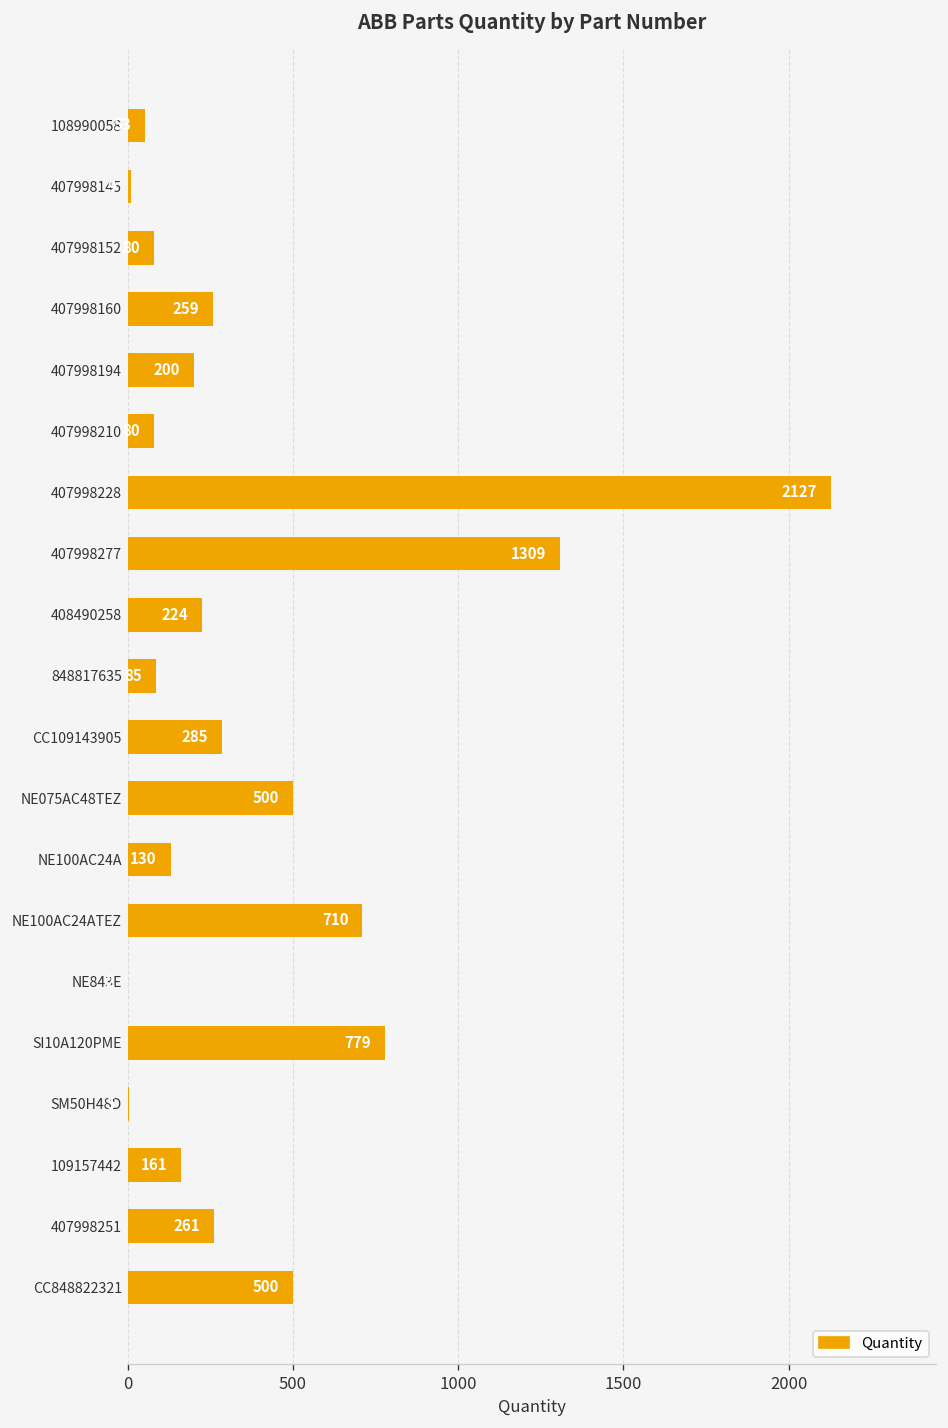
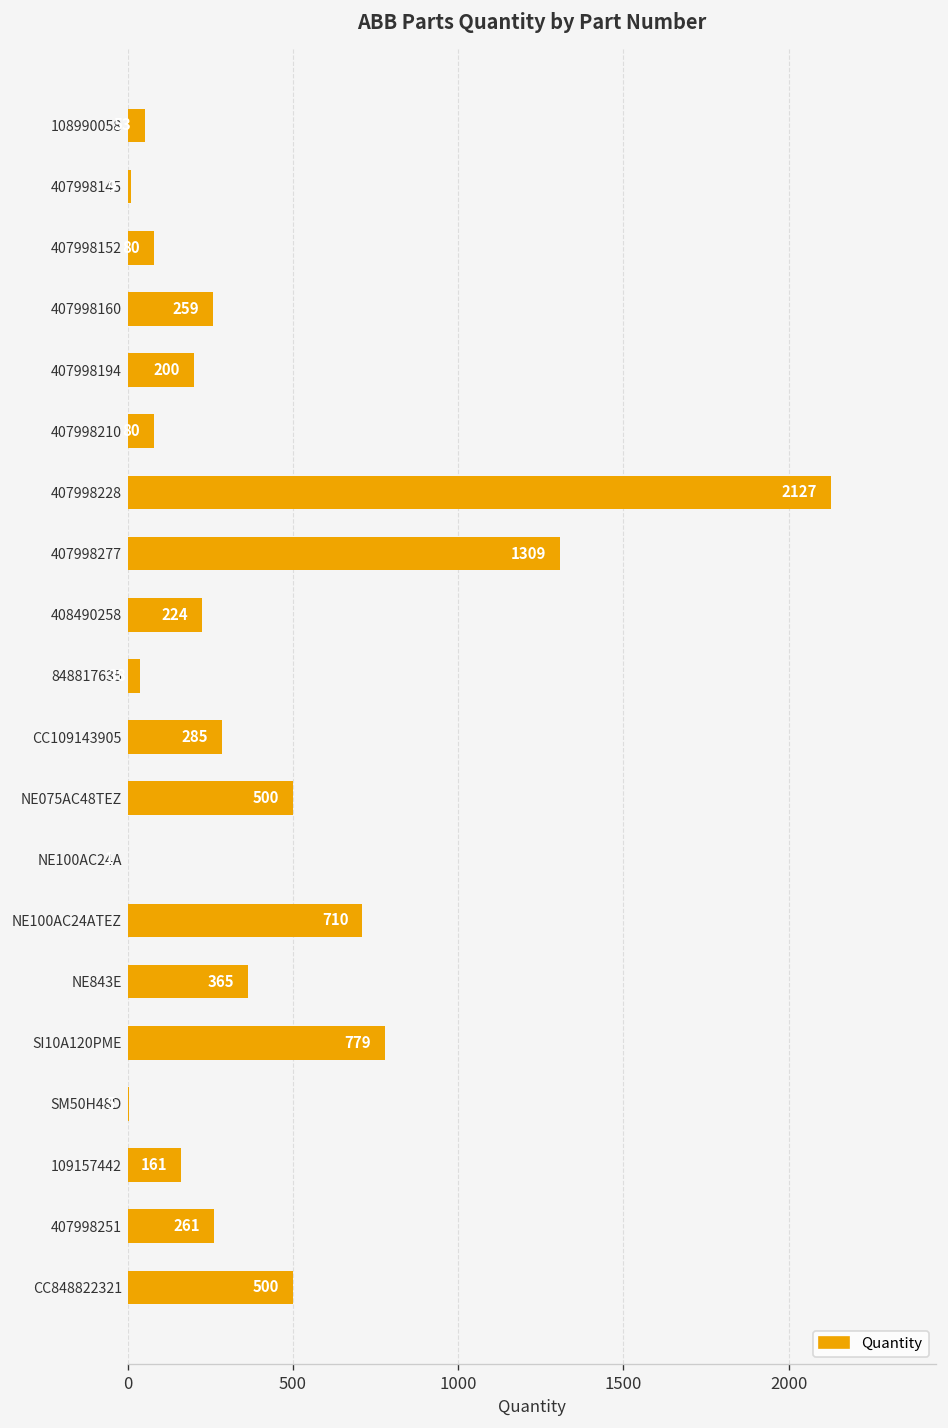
  {
    "108990058": 50,
-   "848817635": 90,
-   "NE100AC24A": 130,
-   "NE843E": 0
+   "848817635": 40,
+   "NE100AC24A": 0,
+   "NE843E": 370
  }
